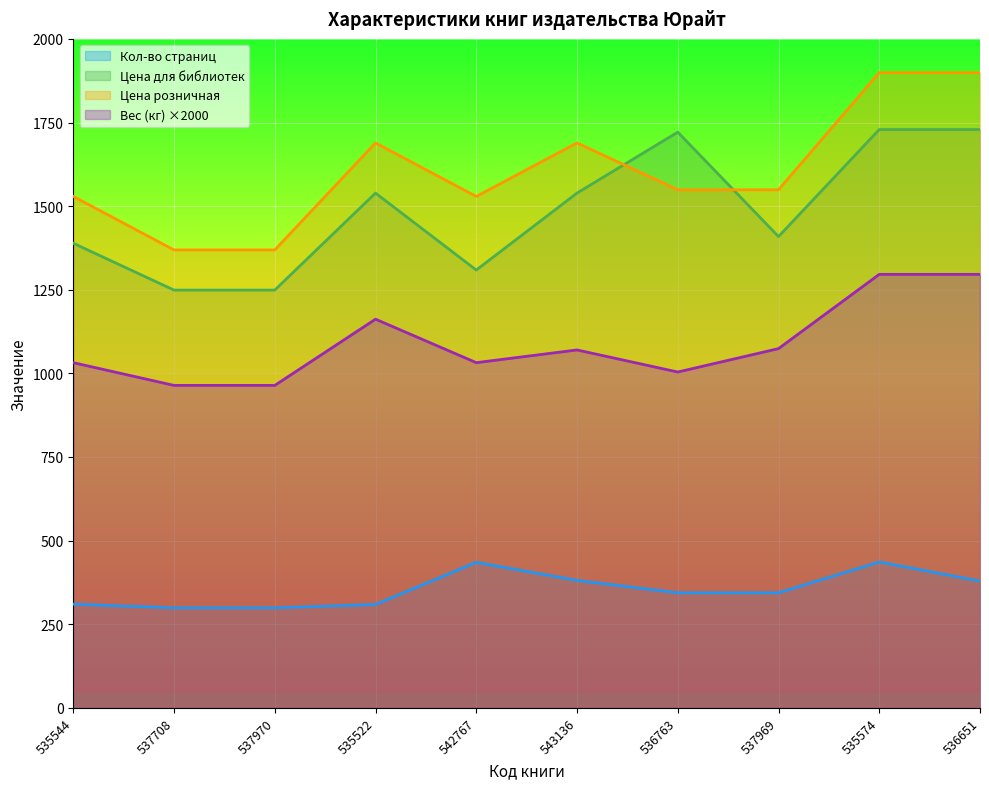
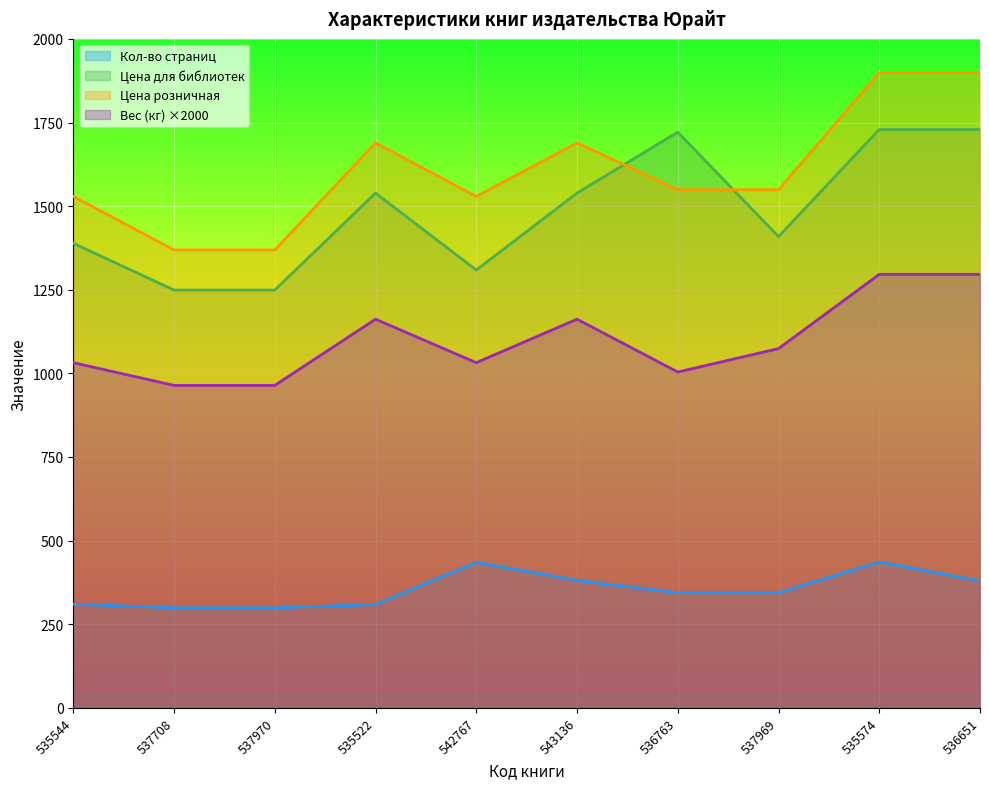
  {
    "Кол-во страниц": {
      "535544": 310,
      "537708": 300,
      "537970": 300,
      "535522": 310,
      "542767": 440,
      "543136": 380,
      "536763": 340,
      "537969": 340,
      "535574": 440,
      "536651": 380
    },
    "Цена для библиотек": {
      "535544": 1390,
      "537708": 1250,
      "537970": 1250,
      "535522": 1540,
      "542767": 1310,
      "543136": 1540,
      "536763": 1720,
      "537969": 1410,
      "535574": 1730,
      "536651": 1730
    },
    "Цена розничная": {
      "535544": 1530,
      "537708": 1370,
      "537970": 1370,
      "535522": 1690,
      "542767": 1530,
      "543136": 1690,
      "536763": 1550,
      "537969": 1550,
      "535574": 1900,
      "536651": 1900
    },
    "Вес (кг) ×2000": {
      "535544": 1030,
      "537708": 960,
      "537970": 960,
      "535522": 1160,
      "542767": 1030,
-     "543136": 1070,
+     "543136": 1160,
      "536763": 1000,
      "537969": 1070,
      "535574": 1300,
      "536651": 1300
    }
  }
